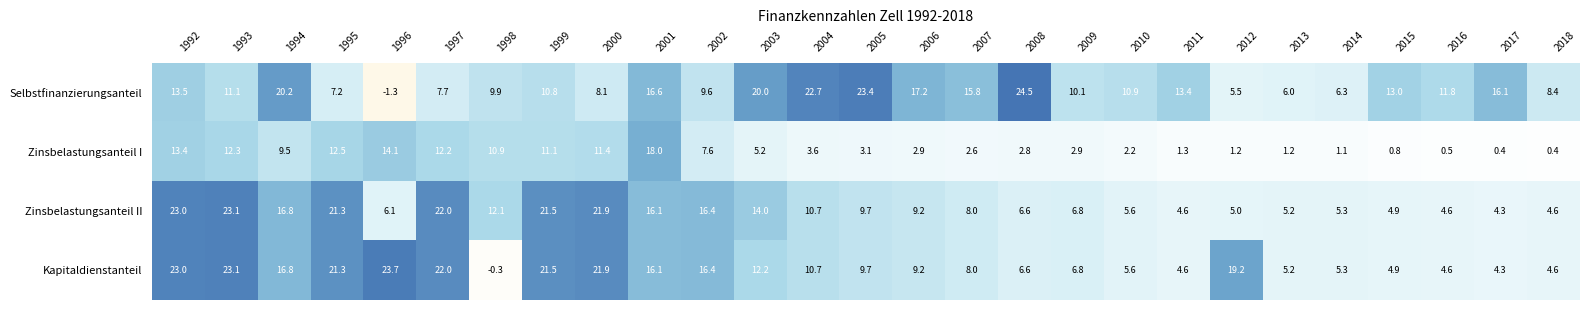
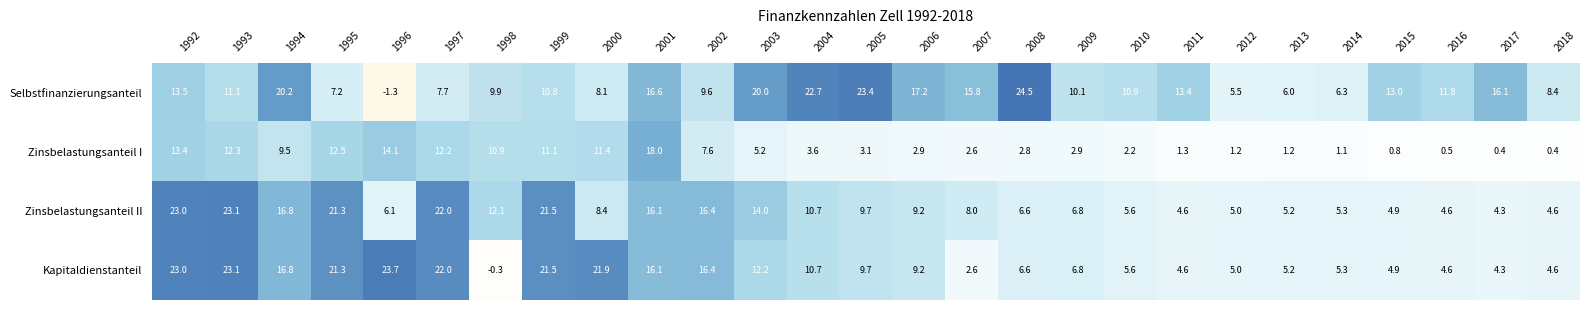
  {
    "Selbstfinanzierungsanteil": {
      "1992": 13.5,
      "1993": 11.1,
      "1994": 20.2,
      "1995": 7.2,
      "1996": -1.3,
      "1997": 7.7,
      "1998": 9.9,
      "1999": 10.8,
      "2000": 8.1,
      "2001": 16.6,
      "2002": 9.6,
      "2003": 20.0,
      "2004": 22.7,
      "2005": 23.4,
      "2006": 17.2,
      "2007": 15.8,
      "2008": 24.5,
      "2009": 10.1,
      "2010": 10.9,
      "2011": 13.4,
      "2012": 5.5,
      "2013": 6.0,
      "2014": 6.3,
      "2015": 13.0,
      "2016": 11.8,
      "2017": 16.1,
      "2018": 8.4
    },
    "Zinsbelastungsanteil I": {
      "1992": 13.4,
      "1993": 12.3,
      "1994": 9.5,
      "1995": 12.5,
      "1996": 14.1,
      "1997": 12.2,
      "1998": 10.9,
      "1999": 11.1,
      "2000": 11.4,
      "2001": 18.0,
      "2002": 7.6,
      "2003": 5.2,
      "2004": 3.6,
      "2005": 3.1,
      "2006": 2.9,
      "2007": 2.6,
      "2008": 2.8,
      "2009": 2.9,
      "2010": 2.2,
      "2011": 1.3,
      "2012": 1.2,
      "2013": 1.2,
      "2014": 1.1,
      "2015": 0.8,
      "2016": 0.5,
      "2017": 0.4,
      "2018": 0.4
    },
    "Zinsbelastungsanteil II": {
      "1992": 23.0,
      "1993": 23.1,
      "1994": 16.8,
      "1995": 21.3,
      "1996": 6.1,
      "1997": 22.0,
      "1998": 12.1,
      "1999": 21.5,
-     "2000": 21.9,
+     "2000": 8.4,
      "2001": 16.1,
      "2002": 16.4,
      "2003": 14.0,
      "2004": 10.7,
      "2005": 9.7,
      "2006": 9.2,
      "2007": 8.0,
      "2008": 6.6,
      "2009": 6.8,
      "2010": 5.6,
      "2011": 4.6,
      "2012": 5.0,
      "2013": 5.2,
      "2014": 5.3,
      "2015": 4.9,
      "2016": 4.6,
      "2017": 4.3,
      "2018": 4.6
    },
    "Kapitaldienstanteil": {
      "1992": 23.0,
      "1993": 23.1,
      "1994": 16.8,
      "1995": 21.3,
      "1996": 23.7,
      "1997": 22.0,
      "1998": -0.3,
      "1999": 21.5,
      "2000": 21.9,
      "2001": 16.1,
      "2002": 16.4,
      "2003": 12.2,
      "2004": 10.7,
      "2005": 9.7,
      "2006": 9.2,
-     "2007": 8.0,
+     "2007": 2.6,
      "2008": 6.6,
      "2009": 6.8,
      "2010": 5.6,
      "2011": 4.6,
-     "2012": 19.2,
+     "2012": 5.0,
      "2013": 5.2,
      "2014": 5.3,
      "2015": 4.9,
      "2016": 4.6,
      "2017": 4.3,
      "2018": 4.6
    }
  }
